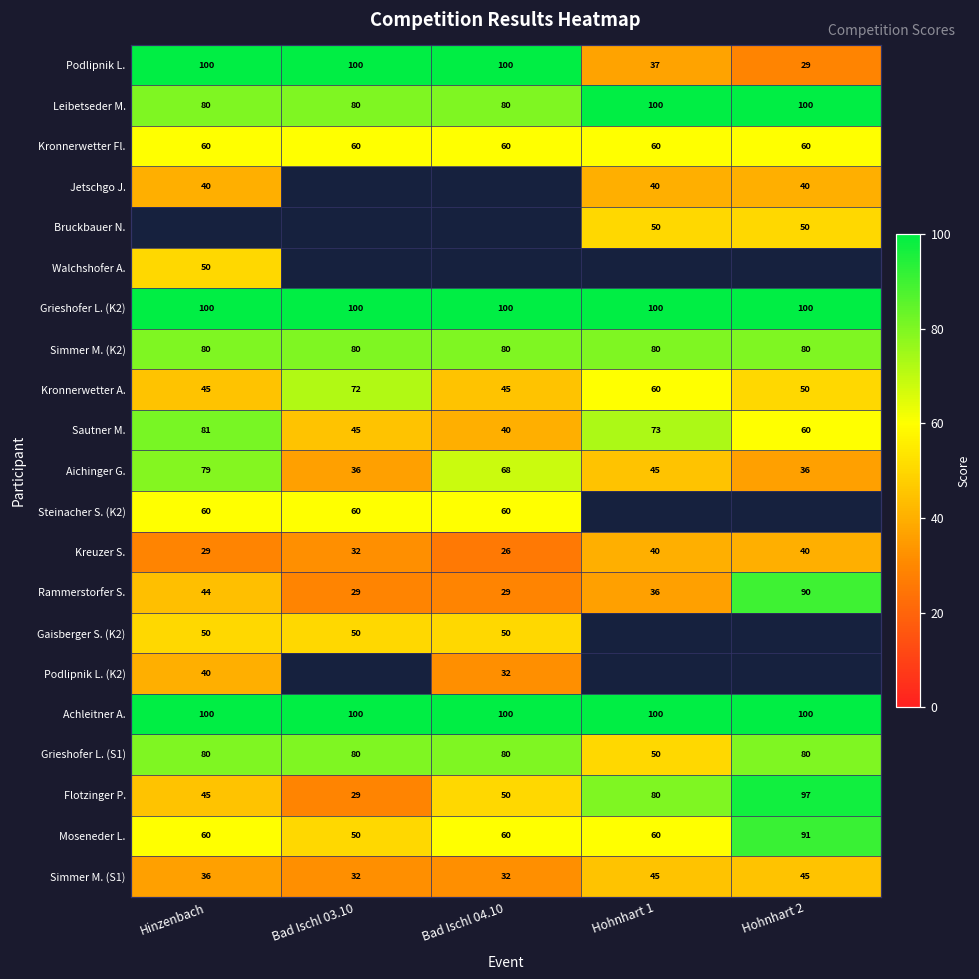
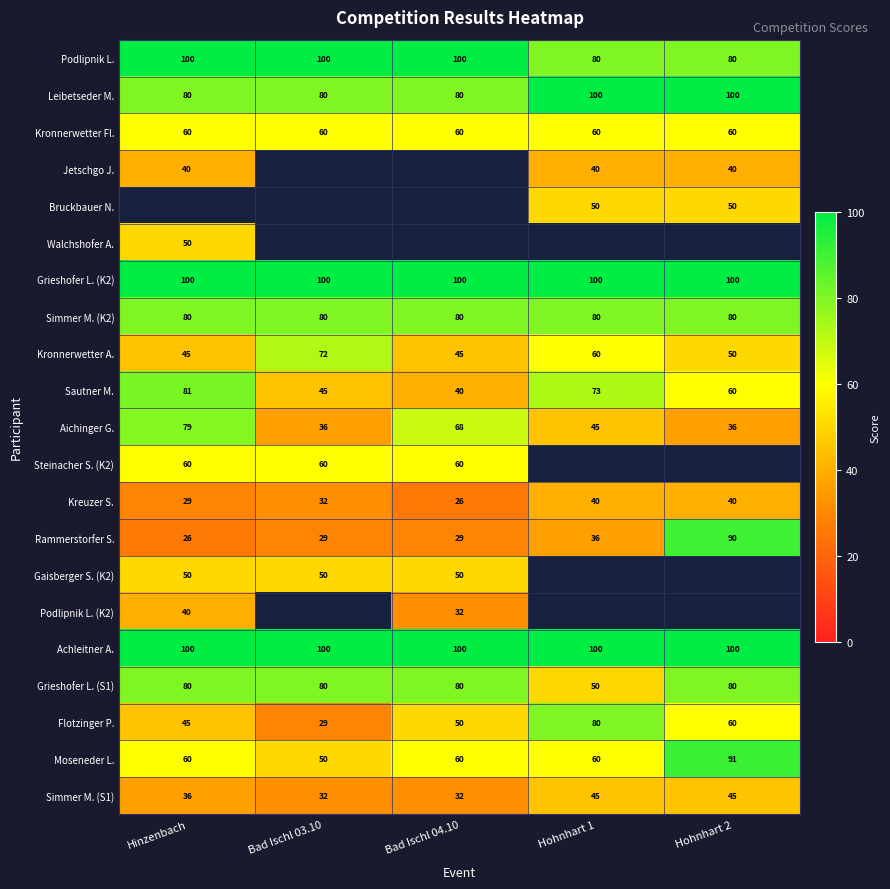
  {
    "Podlipnik L.": {
      "Hinzenbach": 100,
      "Bad Ischl 03.10": 100,
      "Bad Ischl 04.10": 100,
-     "Hohnhart 1": 37,
-     "Hohnhart 2": 29
+     "Hohnhart 1": 80,
+     "Hohnhart 2": 80
    },
    "Leibetseder M.": {
      "Hinzenbach": 80,
      "Bad Ischl 03.10": 80,
      "Bad Ischl 04.10": 80,
      "Hohnhart 1": 100,
      "Hohnhart 2": 100
    },
    "Kronnerwetter Fl.": {
      "Hinzenbach": 60,
      "Bad Ischl 03.10": 60,
      "Bad Ischl 04.10": 60,
      "Hohnhart 1": 60,
      "Hohnhart 2": 60
    },
    "Jetschgo J.": {
      "Hinzenbach": 40,
      "Hohnhart 1": 40,
      "Hohnhart 2": 40
    },
    "Bruckbauer N.": {
      "Hohnhart 1": 50,
      "Hohnhart 2": 50
    },
    "Walchshofer A.": {
      "Hinzenbach": 50
    },
    "Grieshofer L. (K2)": {
      "Hinzenbach": 100,
      "Bad Ischl 03.10": 100,
      "Bad Ischl 04.10": 100,
      "Hohnhart 1": 100,
      "Hohnhart 2": 100
    },
    "Simmer M. (K2)": {
      "Hinzenbach": 80,
      "Bad Ischl 03.10": 80,
      "Bad Ischl 04.10": 80,
      "Hohnhart 1": 80,
      "Hohnhart 2": 80
    },
    "Kronnerwetter A.": {
      "Hinzenbach": 45,
      "Bad Ischl 03.10": 72,
      "Bad Ischl 04.10": 45,
      "Hohnhart 1": 60,
      "Hohnhart 2": 50
    },
    "Sautner M.": {
      "Hinzenbach": 81,
      "Bad Ischl 03.10": 45,
      "Bad Ischl 04.10": 40,
      "Hohnhart 1": 73,
      "Hohnhart 2": 60
    },
    "Aichinger G.": {
      "Hinzenbach": 79,
      "Bad Ischl 03.10": 36,
      "Bad Ischl 04.10": 68,
      "Hohnhart 1": 45,
      "Hohnhart 2": 36
    },
    "Steinacher S. (K2)": {
      "Hinzenbach": 60,
      "Bad Ischl 03.10": 60,
      "Bad Ischl 04.10": 60
    },
    "Kreuzer S.": {
      "Hinzenbach": 29,
      "Bad Ischl 03.10": 32,
      "Bad Ischl 04.10": 26,
      "Hohnhart 1": 40,
      "Hohnhart 2": 40
    },
    "Rammerstorfer S.": {
-     "Hinzenbach": 44,
+     "Hinzenbach": 26,
      "Bad Ischl 03.10": 29,
      "Bad Ischl 04.10": 29,
      "Hohnhart 1": 36,
      "Hohnhart 2": 90
    },
    "Gaisberger S. (K2)": {
      "Hinzenbach": 50,
      "Bad Ischl 03.10": 50,
      "Bad Ischl 04.10": 50
    },
    "Podlipnik L. (K2)": {
      "Hinzenbach": 40,
      "Bad Ischl 04.10": 32
    },
    "Achleitner A.": {
      "Hinzenbach": 100,
      "Bad Ischl 03.10": 100,
      "Bad Ischl 04.10": 100,
      "Hohnhart 1": 100,
      "Hohnhart 2": 100
    },
    "Grieshofer L. (S1)": {
      "Hinzenbach": 80,
      "Bad Ischl 03.10": 80,
      "Bad Ischl 04.10": 80,
      "Hohnhart 1": 50,
      "Hohnhart 2": 80
    },
    "Flotzinger P.": {
      "Hinzenbach": 45,
      "Bad Ischl 03.10": 29,
      "Bad Ischl 04.10": 50,
      "Hohnhart 1": 80,
-     "Hohnhart 2": 97
+     "Hohnhart 2": 60
    },
    "Moseneder L.": {
      "Hinzenbach": 60,
      "Bad Ischl 03.10": 50,
      "Bad Ischl 04.10": 60,
      "Hohnhart 1": 60,
      "Hohnhart 2": 91
    },
    "Simmer M. (S1)": {
      "Hinzenbach": 36,
      "Bad Ischl 03.10": 32,
      "Bad Ischl 04.10": 32,
      "Hohnhart 1": 45,
      "Hohnhart 2": 45
    }
  }
